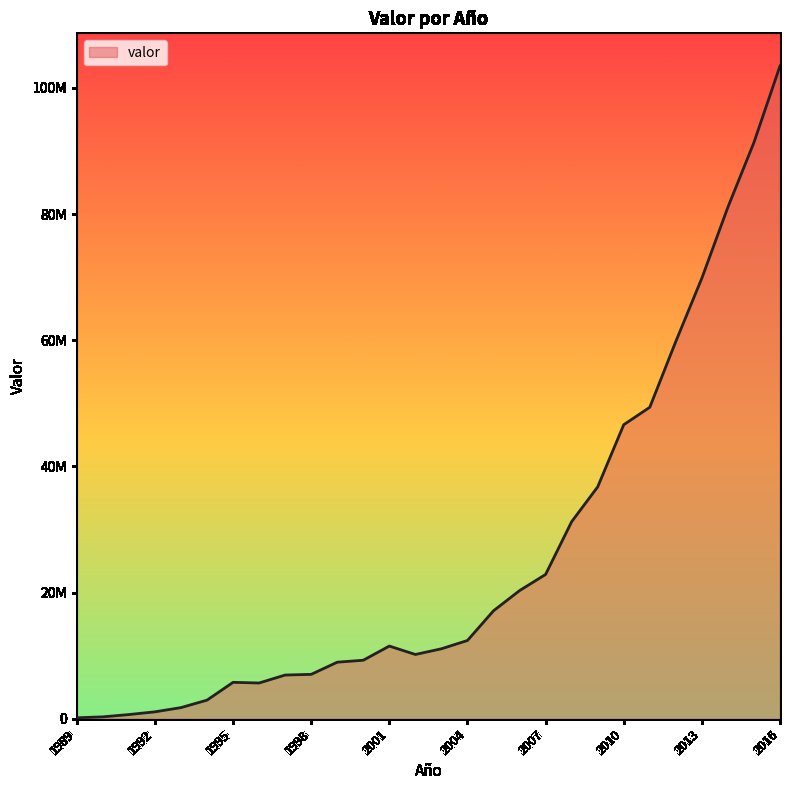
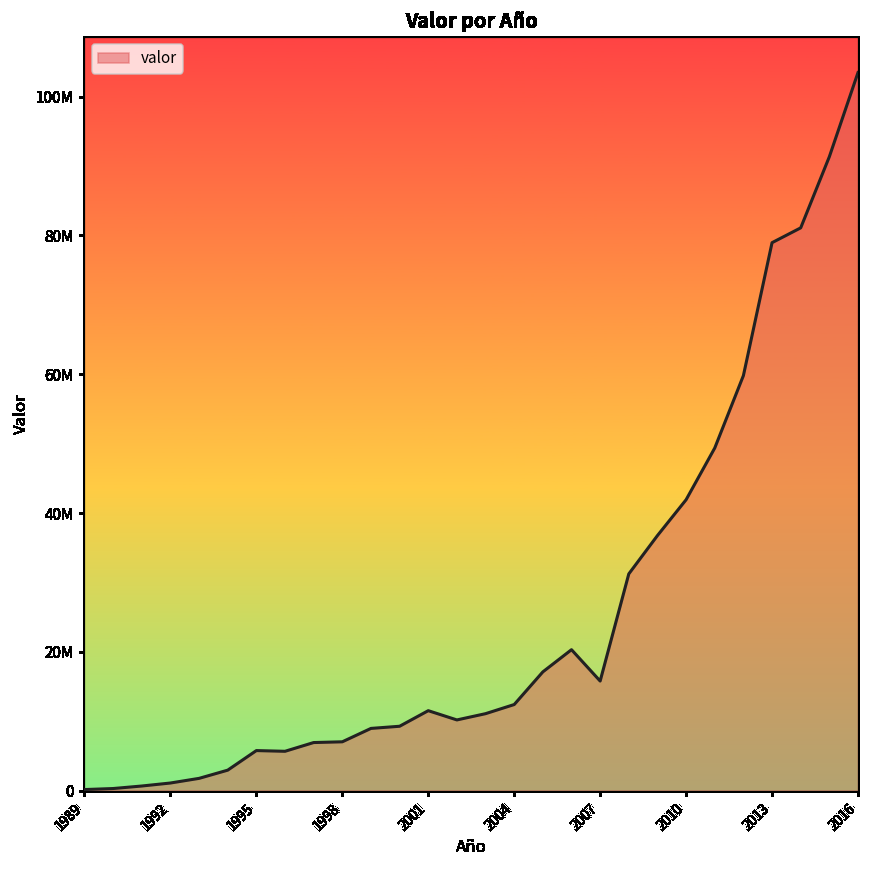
  {
    "1989": 0,
    "1992": 1000000,
    "1995": 6000000,
    "1998": 7000000,
    "2001": 12000000,
    "2004": 12000000,
-   "2007": 23000000,
-   "2010": 47000000,
-   "2013": 70000000,
+   "2007": 16000000,
+   "2010": 42000000,
+   "2013": 79000000,
    "2016": 103000000
  }
